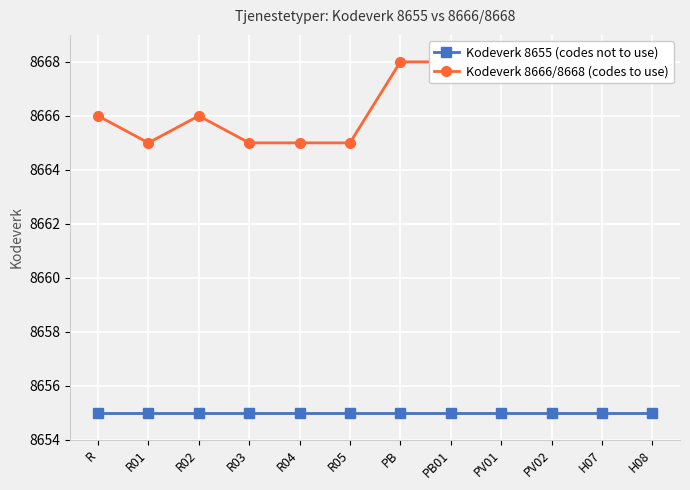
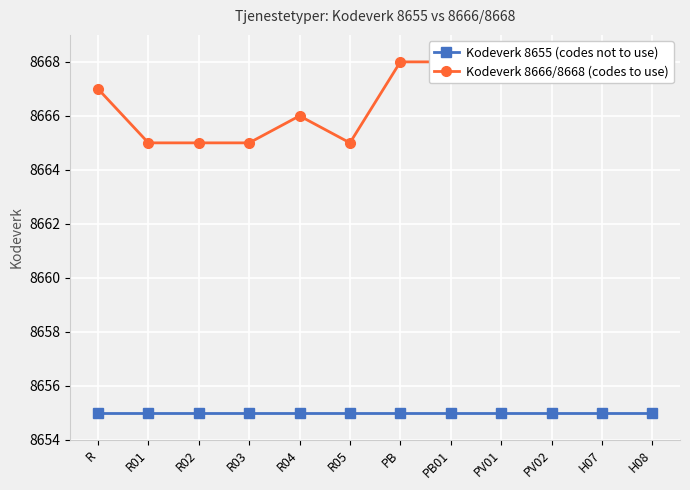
  {
    "Kodeverk 8655 (codes not to use)": {
      "R": 8655,
      "R01": 8655,
      "R02": 8655,
      "R03": 8655,
      "R04": 8655,
      "R05": 8655,
      "PB": 8655,
      "PB01": 8655,
      "PV01": 8655,
      "PV02": 8655,
      "H07": 8655,
      "H08": 8655
    },
    "Kodeverk 8666/8668 (codes to use)": {
-     "R": 8666,
+     "R": 8667,
      "R01": 8665,
-     "R02": 8666,
+     "R02": 8665,
      "R03": 8665,
-     "R04": 8665,
+     "R04": 8666,
      "R05": 8665,
      "PB": 8668
    }
  }
